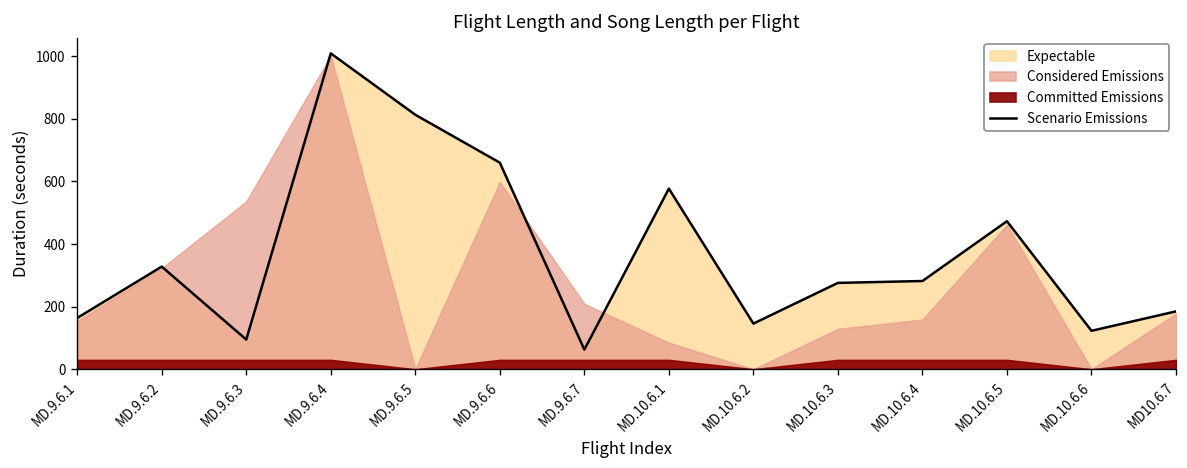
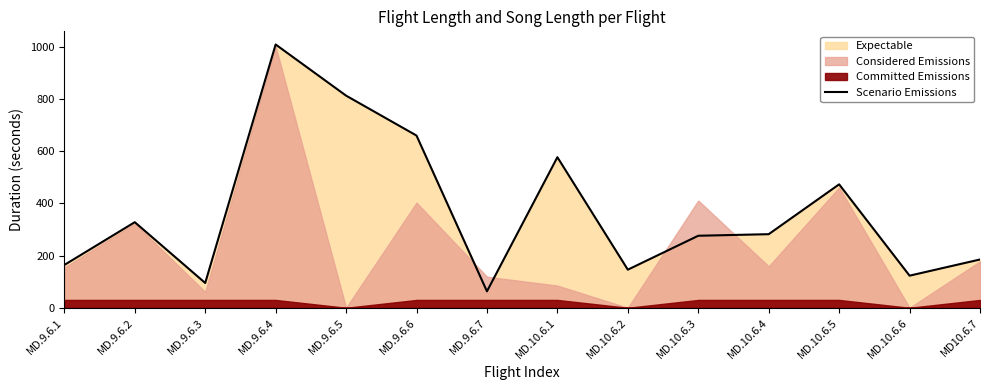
  {
    "Expectable": {
      "MD.9.6.1": 160,
      "MD.9.6.3": 100,
      "MD.9.6.5": 810,
      "MD.9.6.6": 660,
      "MD.9.6.7": 60,
      "MD.10.6.1": 580,
      "MD.10.6.2": 150,
      "MD.10.6.3": 280,
      "MD.10.6.4": 280,
      "MD.10.6.5": 470,
      "MD.10.6.6": 120
    },
    "Considered Emissions": {
      "MD.9.6.1": 150,
-     "MD.9.6.3": 540,
-     "MD.9.6.6": 600,
-     "MD.9.6.7": 210,
+     "MD.9.6.3": 60,
+     "MD.9.6.6": 400,
+     "MD.9.6.7": 120,
      "MD.10.6.1": 90,
-     "MD.10.6.3": 130,
+     "MD.10.6.3": 410,
      "MD.10.6.4": 160,
      "MD.10.6.5": 460
    },
    "Committed Emissions": {
      "MD.9.6.1": 30,
      "MD.9.6.2": 30,
      "MD.9.6.3": 30,
      "MD.9.6.4": 30,
      "MD.9.6.6": 30,
      "MD.9.6.7": 30,
      "MD.10.6.1": 30,
      "MD.10.6.3": 30,
      "MD.10.6.4": 30,
      "MD.10.6.5": 30,
      "MD10.6.7": 30
    }
  }
